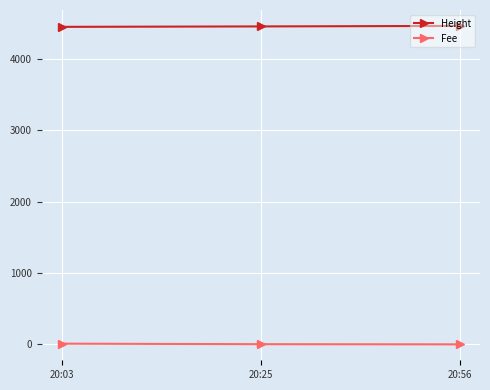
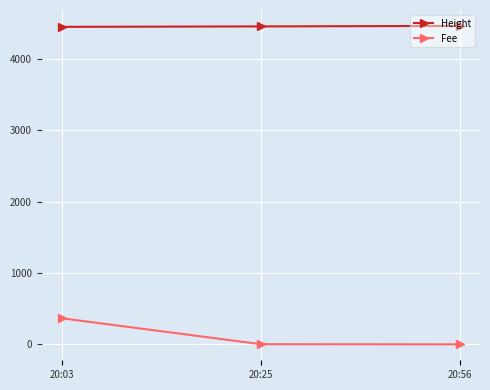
  {
    "Height": {
      "20:03": 4500,
      "20:25": 4500
    },
    "Fee": {
-     "20:03": 0,
+     "20:03": 400,
      "20:25": 0,
      "20:56": 0
    }
  }
